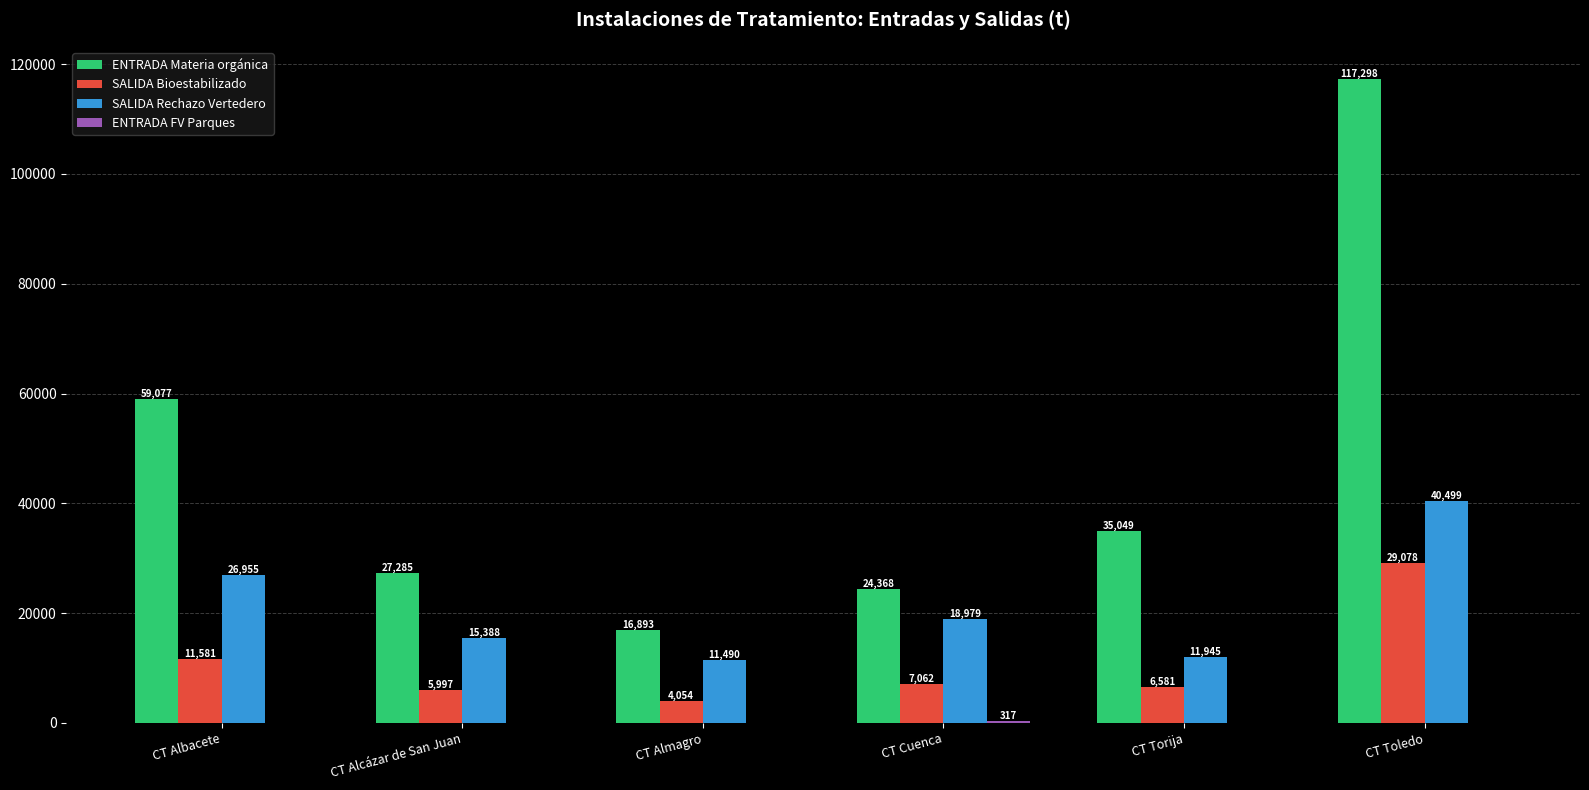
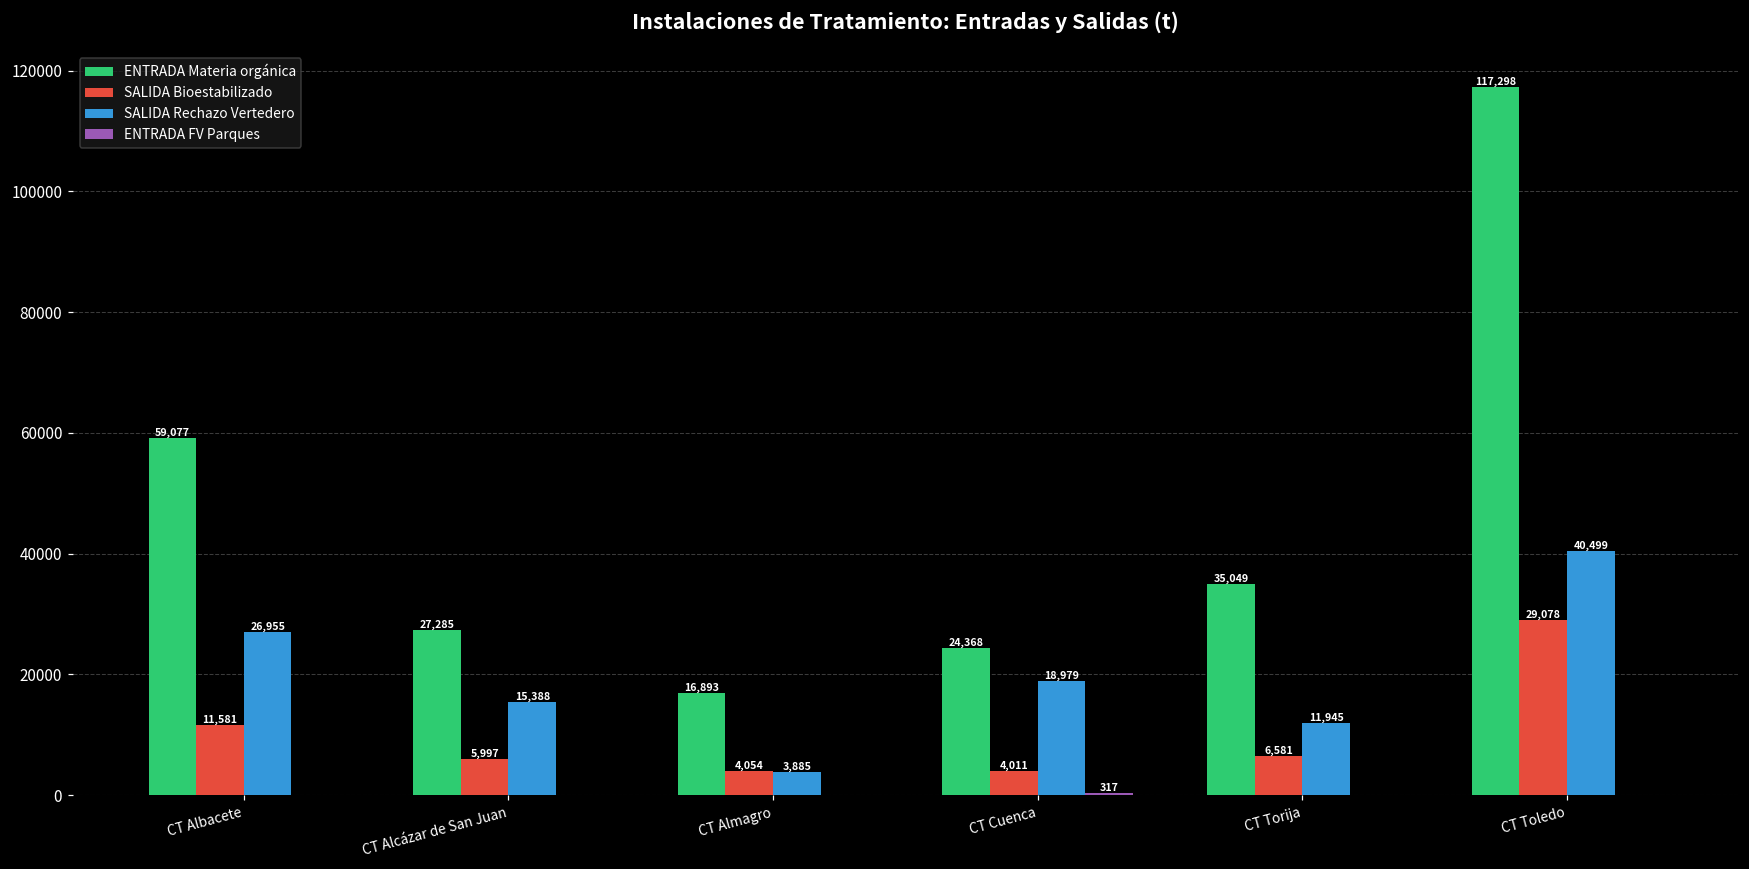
  {
    "ENTRADA Materia orgánica": {
      "CT Albacete": "59,077",
      "CT Alcázar de San Juan": "27,285",
      "CT Almagro": "16,893",
      "CT Cuenca": "24,368",
      "CT Torija": "35,049",
      "CT Toledo": "117,298"
    },
    "SALIDA Bioestabilizado": {
      "CT Albacete": "11,581",
      "CT Alcázar de San Juan": "5,997",
      "CT Almagro": "4,054",
-     "CT Cuenca": "7,062",
+     "CT Cuenca": "4,011",
      "CT Torija": "6,581",
      "CT Toledo": "29,078"
    },
    "SALIDA Rechazo Vertedero": {
      "CT Albacete": "26,955",
      "CT Alcázar de San Juan": "15,388",
-     "CT Almagro": "11,490",
+     "CT Almagro": "3,885",
      "CT Cuenca": "18,979",
      "CT Torija": "11,945",
      "CT Toledo": "40,499"
    },
    "ENTRADA FV Parques": {
      "CT Cuenca": "317"
    }
  }
